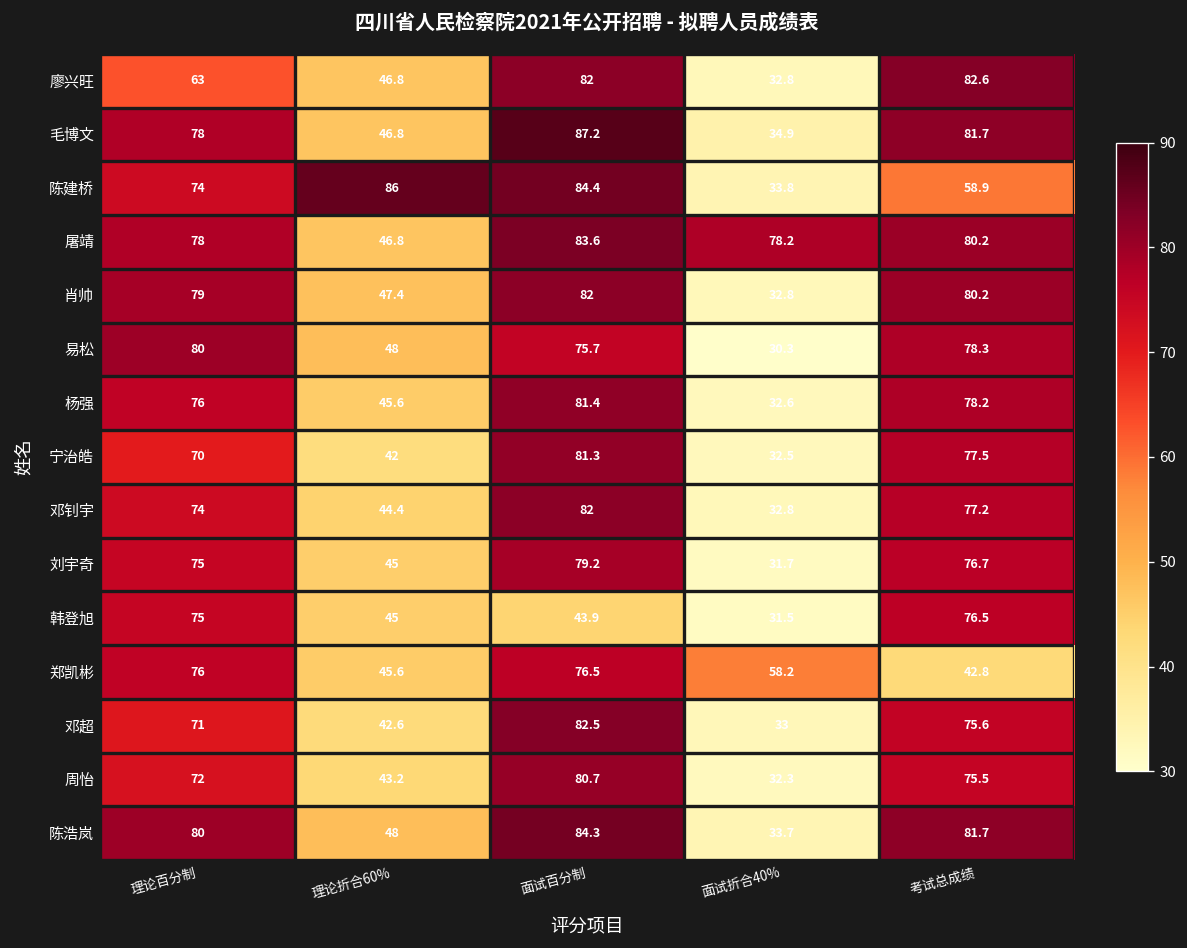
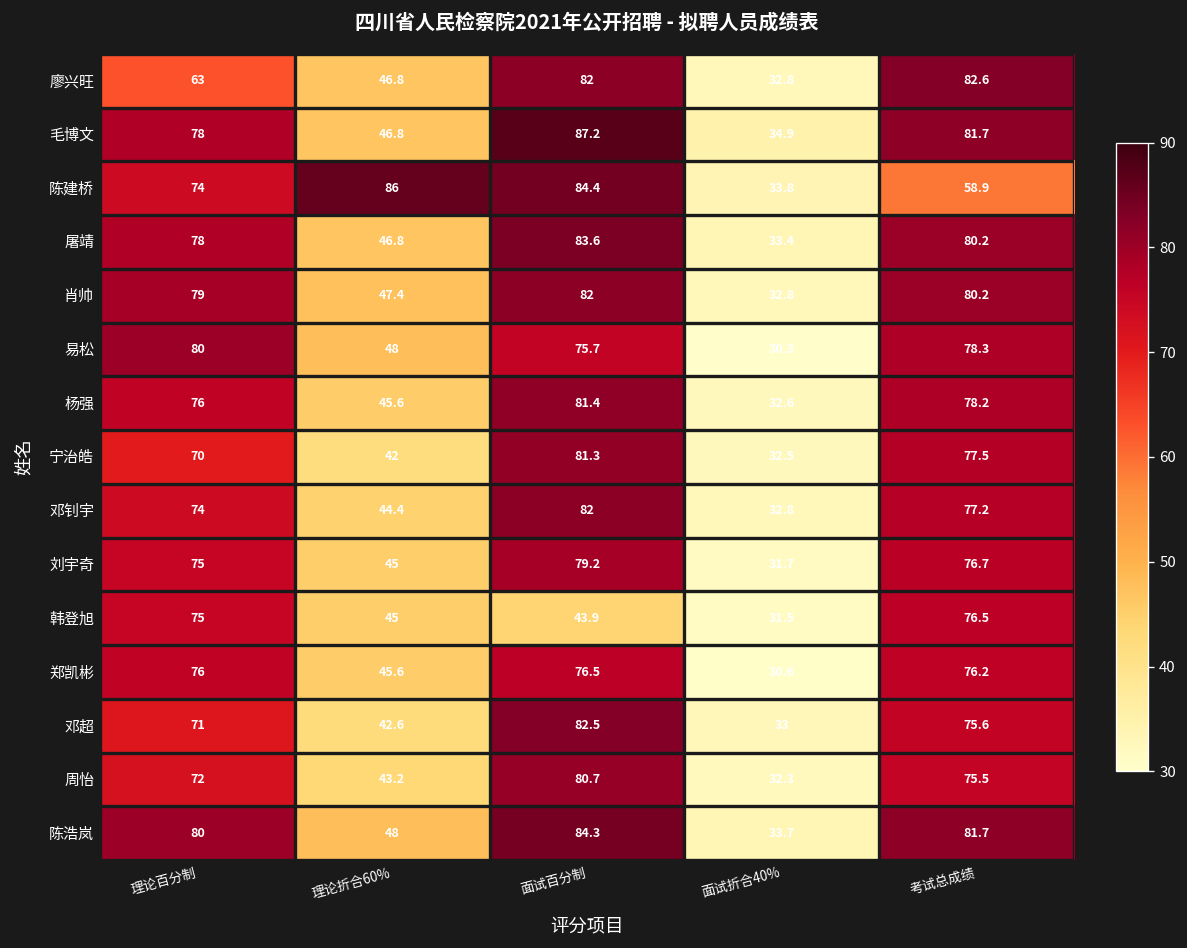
  {
    "廖兴旺": {
      "理论百分制": 63,
      "理论折合60%": 46.8,
      "面试百分制": 82,
      "面试折合40%": 32.8,
      "考试总成绩": 82.6
    },
    "毛博文": {
      "理论百分制": 78,
      "理论折合60%": 46.8,
      "面试百分制": 87.2,
      "面试折合40%": 34.9,
      "考试总成绩": 81.7
    },
    "陈建桥": {
      "理论百分制": 74,
      "理论折合60%": 86,
      "面试百分制": 84.4,
      "面试折合40%": 33.8,
      "考试总成绩": 58.9
    },
    "屠靖": {
      "理论百分制": 78,
      "理论折合60%": 46.8,
      "面试百分制": 83.6,
-     "面试折合40%": 78.2,
+     "面试折合40%": 33.4,
      "考试总成绩": 80.2
    },
    "肖帅": {
      "理论百分制": 79,
      "理论折合60%": 47.4,
      "面试百分制": 82,
      "面试折合40%": 32.8,
      "考试总成绩": 80.2
    },
    "易松": {
      "理论百分制": 80,
      "理论折合60%": 48,
      "面试百分制": 75.7,
      "面试折合40%": 30.3,
      "考试总成绩": 78.3
    },
    "杨强": {
      "理论百分制": 76,
      "理论折合60%": 45.6,
      "面试百分制": 81.4,
      "面试折合40%": 32.6,
      "考试总成绩": 78.2
    },
    "宁治皓": {
      "理论百分制": 70,
      "理论折合60%": 42,
      "面试百分制": 81.3,
      "面试折合40%": 32.5,
      "考试总成绩": 77.5
    },
    "邓钊宇": {
      "理论百分制": 74,
      "理论折合60%": 44.4,
      "面试百分制": 82,
      "面试折合40%": 32.8,
      "考试总成绩": 77.2
    },
    "刘宇奇": {
      "理论百分制": 75,
      "理论折合60%": 45,
      "面试百分制": 79.2,
      "面试折合40%": 31.7,
      "考试总成绩": 76.7
    },
    "韩登旭": {
      "理论百分制": 75,
      "理论折合60%": 45,
      "面试百分制": 43.9,
      "面试折合40%": 31.5,
      "考试总成绩": 76.5
    },
    "郑凯彬": {
      "理论百分制": 76,
      "理论折合60%": 45.6,
      "面试百分制": 76.5,
-     "面试折合40%": 58.2,
-     "考试总成绩": 42.8
+     "面试折合40%": 30.6,
+     "考试总成绩": 76.2
    },
    "邓超": {
      "理论百分制": 71,
      "理论折合60%": 42.6,
      "面试百分制": 82.5,
      "面试折合40%": 33,
      "考试总成绩": 75.6
    },
    "周怡": {
      "理论百分制": 72,
      "理论折合60%": 43.2,
      "面试百分制": 80.7,
      "面试折合40%": 32.3,
      "考试总成绩": 75.5
    },
    "陈浩岚": {
      "理论百分制": 80,
      "理论折合60%": 48,
      "面试百分制": 84.3,
      "面试折合40%": 33.7,
      "考试总成绩": 81.7
    }
  }
